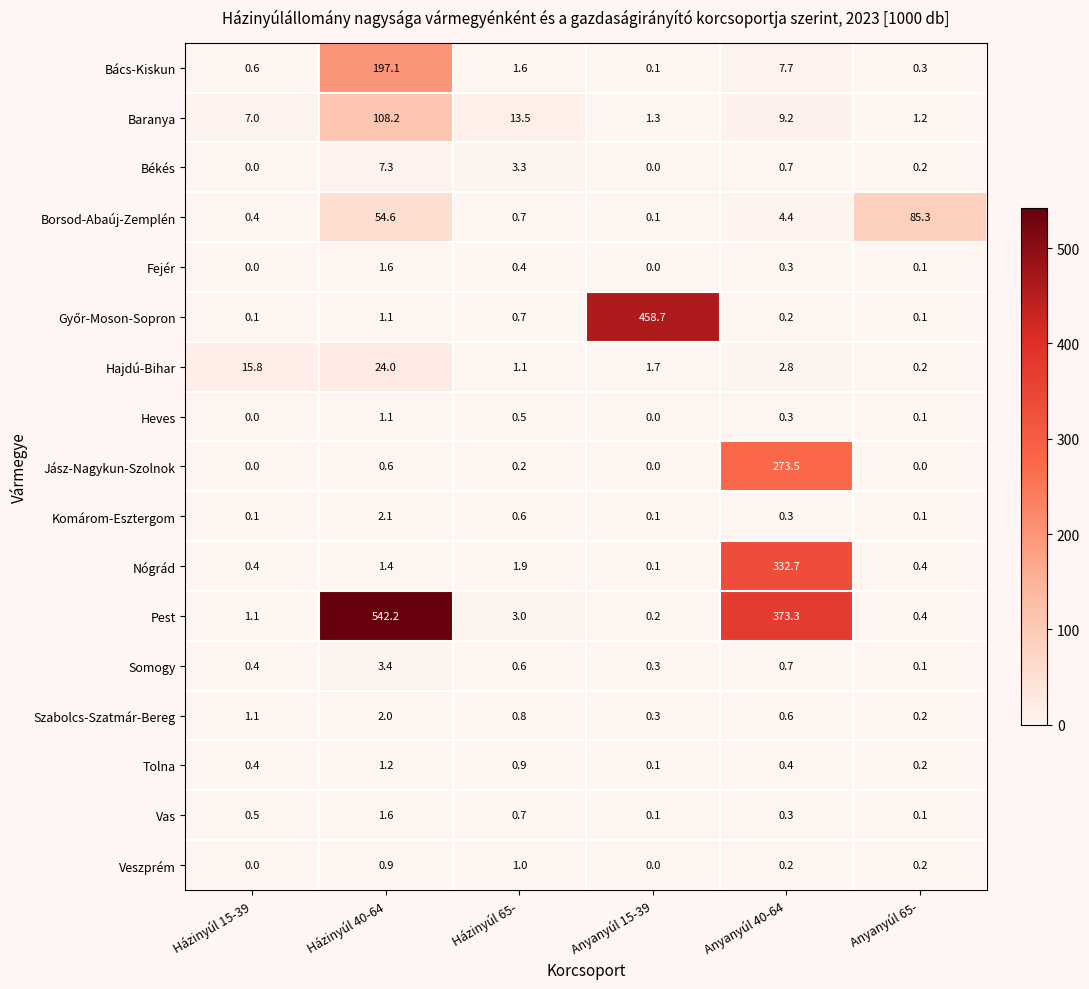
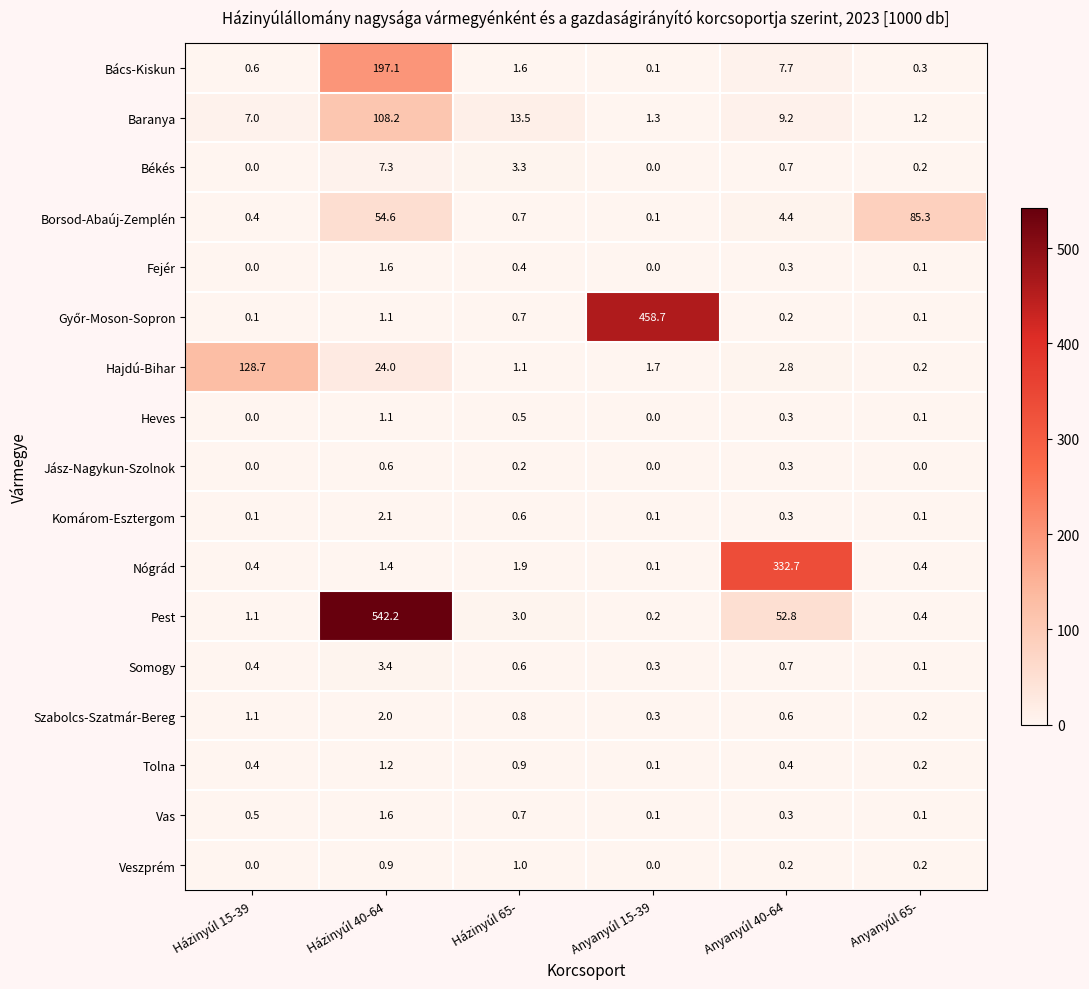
  {
    "Bács-Kiskun": {
      "Házinyúl 15-39": 0.6,
      "Házinyúl 40-64": 197.1,
      "Házinyúl 65-": 1.6,
      "Anyanyúl 15-39": 0.1,
      "Anyanyúl 40-64": 7.7,
      "Anyanyúl 65-": 0.3
    },
    "Baranya": {
      "Házinyúl 15-39": 7.0,
      "Házinyúl 40-64": 108.2,
      "Házinyúl 65-": 13.5,
      "Anyanyúl 15-39": 1.3,
      "Anyanyúl 40-64": 9.2,
      "Anyanyúl 65-": 1.2
    },
    "Békés": {
      "Házinyúl 15-39": 0.0,
      "Házinyúl 40-64": 7.3,
      "Házinyúl 65-": 3.3,
      "Anyanyúl 15-39": 0.0,
      "Anyanyúl 40-64": 0.7,
      "Anyanyúl 65-": 0.2
    },
    "Borsod-Abaúj-Zemplén": {
      "Házinyúl 15-39": 0.4,
      "Házinyúl 40-64": 54.6,
      "Házinyúl 65-": 0.7,
      "Anyanyúl 15-39": 0.1,
      "Anyanyúl 40-64": 4.4,
      "Anyanyúl 65-": 85.3
    },
    "Fejér": {
      "Házinyúl 15-39": 0.0,
      "Házinyúl 40-64": 1.6,
      "Házinyúl 65-": 0.4,
      "Anyanyúl 15-39": 0.0,
      "Anyanyúl 40-64": 0.3,
      "Anyanyúl 65-": 0.1
    },
    "Győr-Moson-Sopron": {
      "Házinyúl 15-39": 0.1,
      "Házinyúl 40-64": 1.1,
      "Házinyúl 65-": 0.7,
      "Anyanyúl 15-39": 458.7,
      "Anyanyúl 40-64": 0.2,
      "Anyanyúl 65-": 0.1
    },
    "Hajdú-Bihar": {
-     "Házinyúl 15-39": 15.8,
+     "Házinyúl 15-39": 128.7,
      "Házinyúl 40-64": 24.0,
      "Házinyúl 65-": 1.1,
      "Anyanyúl 15-39": 1.7,
      "Anyanyúl 40-64": 2.8,
      "Anyanyúl 65-": 0.2
    },
    "Heves": {
      "Házinyúl 15-39": 0.0,
      "Házinyúl 40-64": 1.1,
      "Házinyúl 65-": 0.5,
      "Anyanyúl 15-39": 0.0,
      "Anyanyúl 40-64": 0.3,
      "Anyanyúl 65-": 0.1
    },
    "Jász-Nagykun-Szolnok": {
      "Házinyúl 15-39": 0.0,
      "Házinyúl 40-64": 0.6,
      "Házinyúl 65-": 0.2,
      "Anyanyúl 15-39": 0.0,
-     "Anyanyúl 40-64": 273.5,
+     "Anyanyúl 40-64": 0.3,
      "Anyanyúl 65-": 0.0
    },
    "Komárom-Esztergom": {
      "Házinyúl 15-39": 0.1,
      "Házinyúl 40-64": 2.1,
      "Házinyúl 65-": 0.6,
      "Anyanyúl 15-39": 0.1,
      "Anyanyúl 40-64": 0.3,
      "Anyanyúl 65-": 0.1
    },
    "Nógrád": {
      "Házinyúl 15-39": 0.4,
      "Házinyúl 40-64": 1.4,
      "Házinyúl 65-": 1.9,
      "Anyanyúl 15-39": 0.1,
      "Anyanyúl 40-64": 332.7,
      "Anyanyúl 65-": 0.4
    },
    "Pest": {
      "Házinyúl 15-39": 1.1,
      "Házinyúl 40-64": 542.2,
      "Házinyúl 65-": 3.0,
      "Anyanyúl 15-39": 0.2,
-     "Anyanyúl 40-64": 373.3,
+     "Anyanyúl 40-64": 52.8,
      "Anyanyúl 65-": 0.4
    },
    "Somogy": {
      "Házinyúl 15-39": 0.4,
      "Házinyúl 40-64": 3.4,
      "Házinyúl 65-": 0.6,
      "Anyanyúl 15-39": 0.3,
      "Anyanyúl 40-64": 0.7,
      "Anyanyúl 65-": 0.1
    },
    "Szabolcs-Szatmár-Bereg": {
      "Házinyúl 15-39": 1.1,
      "Házinyúl 40-64": 2.0,
      "Házinyúl 65-": 0.8,
      "Anyanyúl 15-39": 0.3,
      "Anyanyúl 40-64": 0.6,
      "Anyanyúl 65-": 0.2
    },
    "Tolna": {
      "Házinyúl 15-39": 0.4,
      "Házinyúl 40-64": 1.2,
      "Házinyúl 65-": 0.9,
      "Anyanyúl 15-39": 0.1,
      "Anyanyúl 40-64": 0.4,
      "Anyanyúl 65-": 0.2
    },
    "Vas": {
      "Házinyúl 15-39": 0.5,
      "Házinyúl 40-64": 1.6,
      "Házinyúl 65-": 0.7,
      "Anyanyúl 15-39": 0.1,
      "Anyanyúl 40-64": 0.3,
      "Anyanyúl 65-": 0.1
    },
    "Veszprém": {
      "Házinyúl 15-39": 0.0,
      "Házinyúl 40-64": 0.9,
      "Házinyúl 65-": 1.0,
      "Anyanyúl 15-39": 0.0,
      "Anyanyúl 40-64": 0.2,
      "Anyanyúl 65-": 0.2
    }
  }
